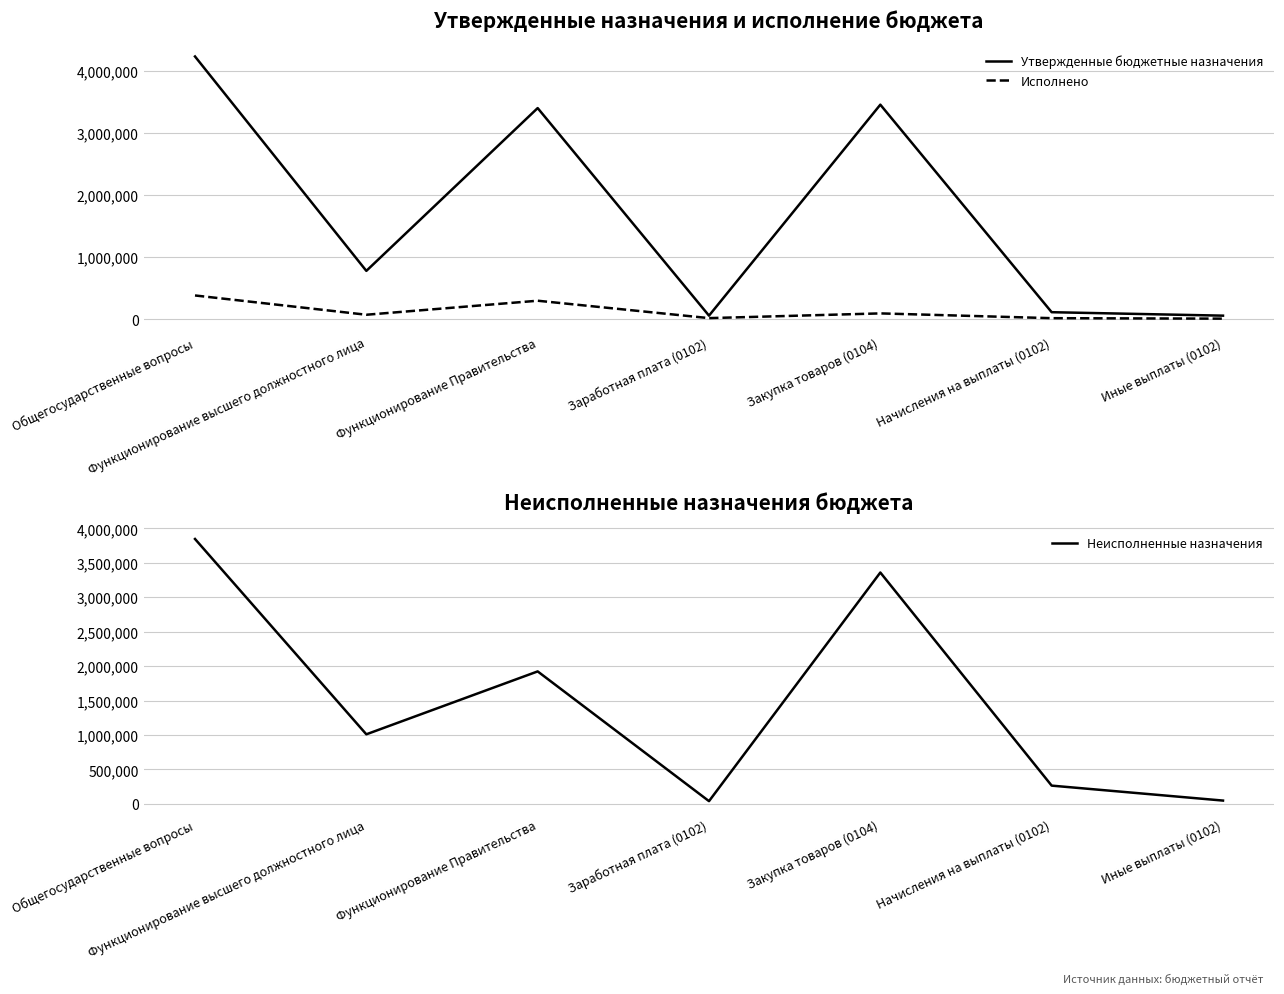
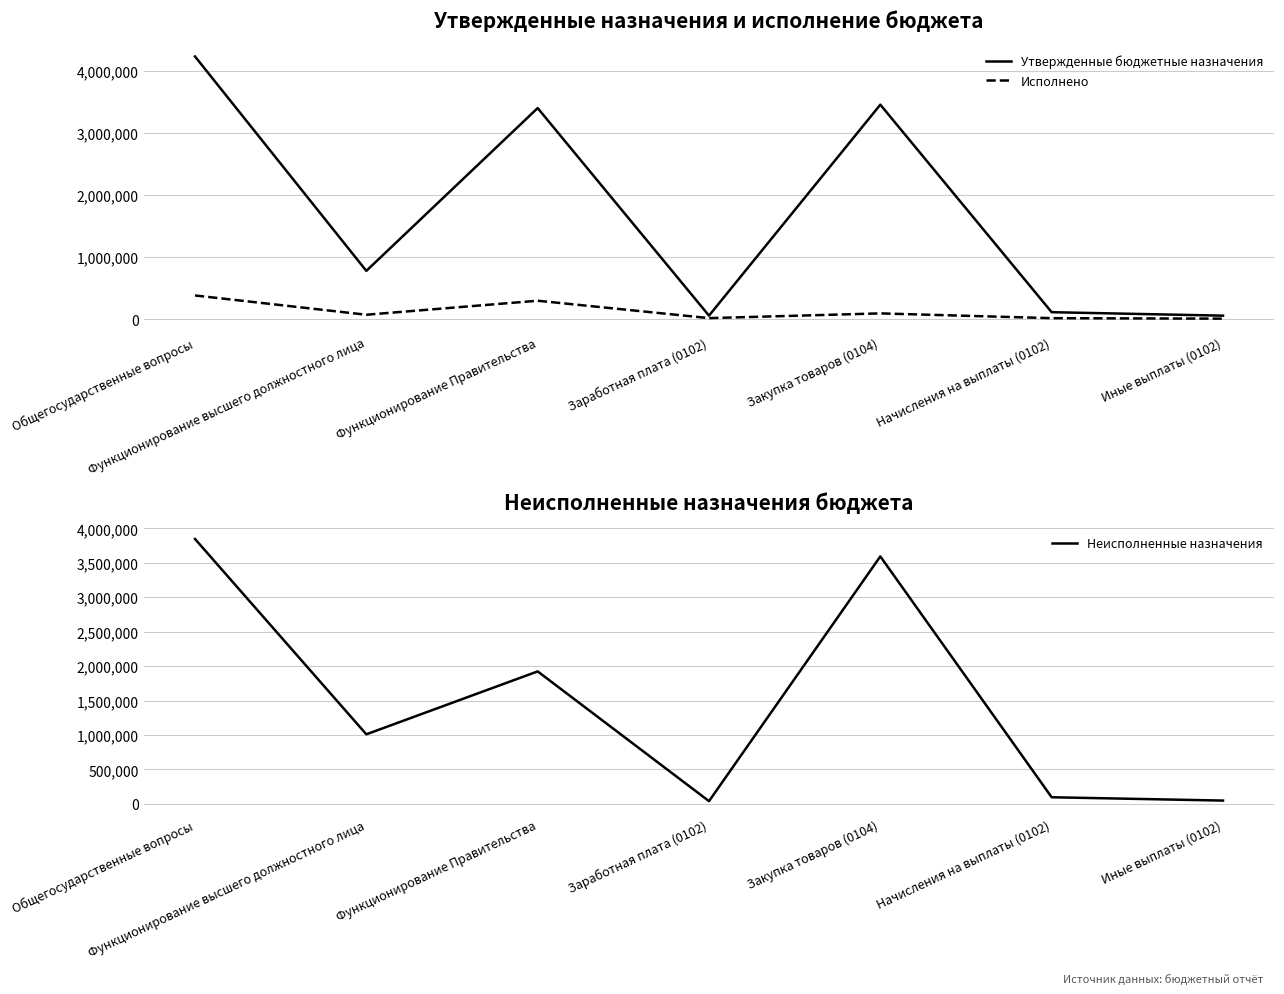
  {
    "Неисполненные назначения бюджета": {
      "Общегосударственные вопросы": "3,800,000",
      "Функционирование высшего должностного лица": "1,000,000",
      "Функционирование Правительства": "1,900,000",
      "Заработная плата (0102)": "0",
-     "Закупка товаров (0104)": "3,400,000",
-     "Начисления на выплаты (0102)": "300,000",
+     "Закупка товаров (0104)": "3,600,000",
+     "Начисления на выплаты (0102)": "100,000",
      "Иные выплаты (0102)": "0"
    }
  }
